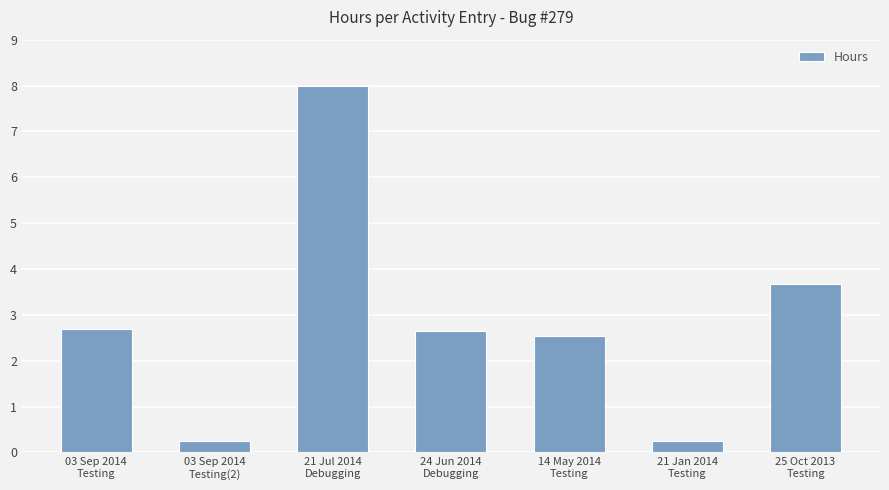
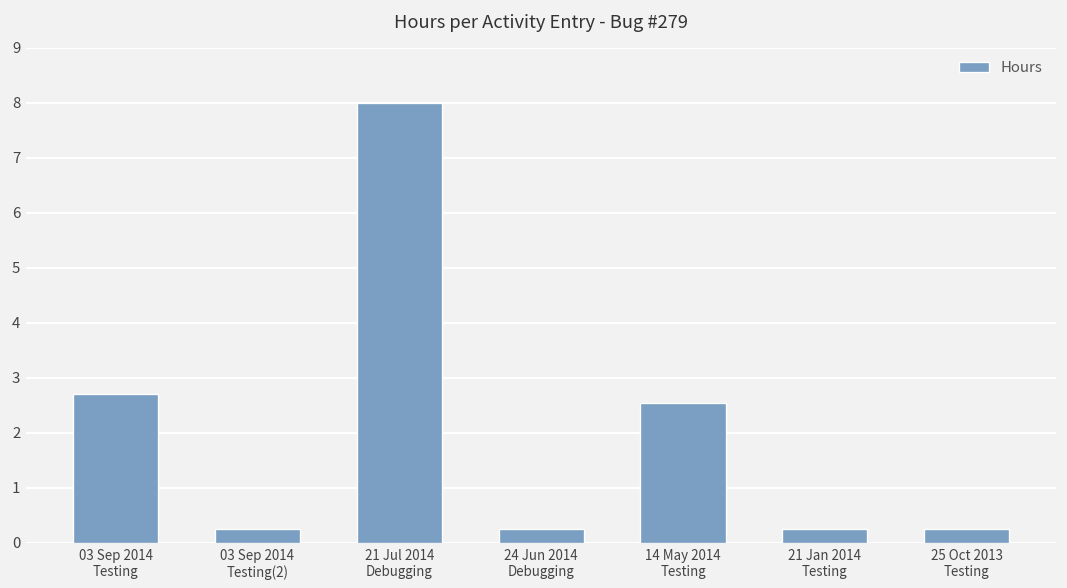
  {
    "03 Sep 2014 Testing": 2.7,
    "03 Sep 2014 Testing(2)": 0.3,
    "21 Jul 2014 Debugging": 8.0,
-   "24 Jun 2014 Debugging": 2.6,
+   "24 Jun 2014 Debugging": 0.3,
    "14 May 2014 Testing": 2.5,
    "21 Jan 2014 Testing": 0.3,
-   "25 Oct 2013 Testing": 3.7
+   "25 Oct 2013 Testing": 0.3
  }
